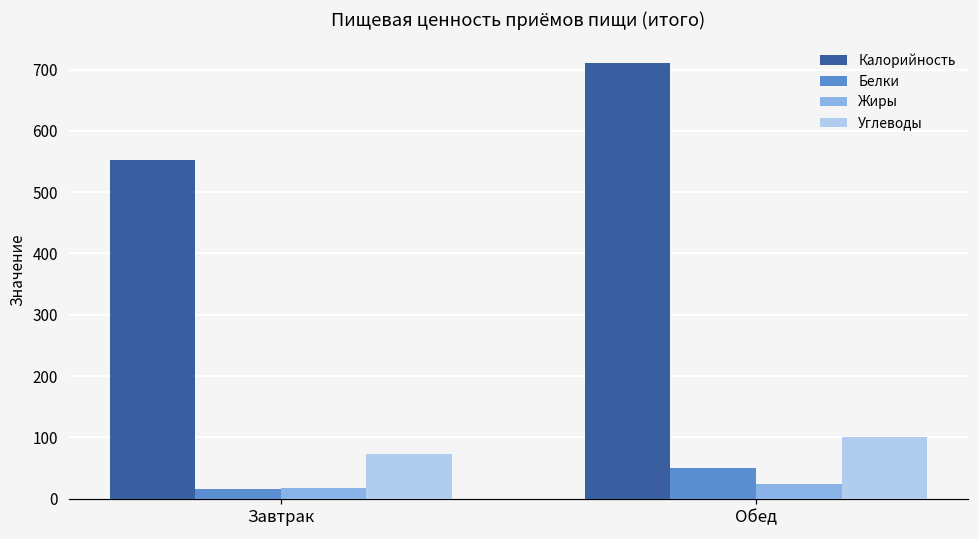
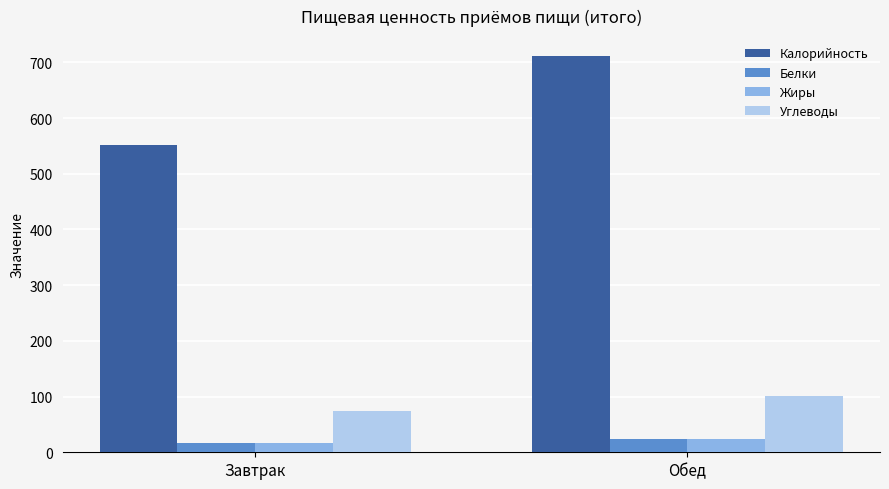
  {
    "Калорийность": {
      "Завтрак": 550,
      "Обед": 710
    },
    "Белки": {
      "Завтрак": 20,
-     "Обед": 50
+     "Обед": 20
    }
  }
